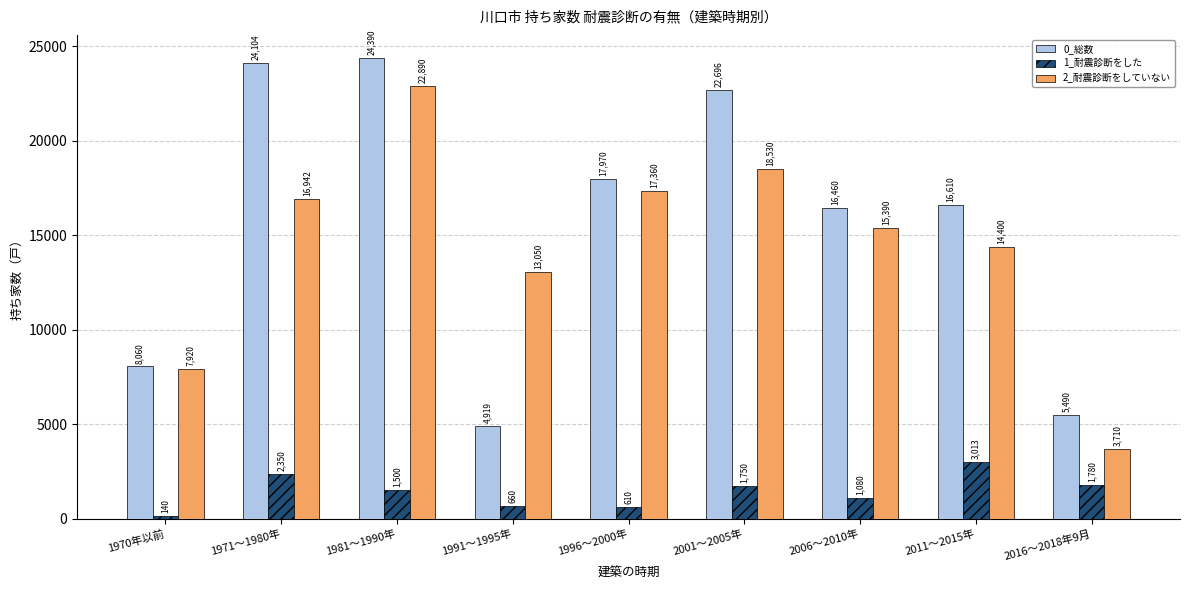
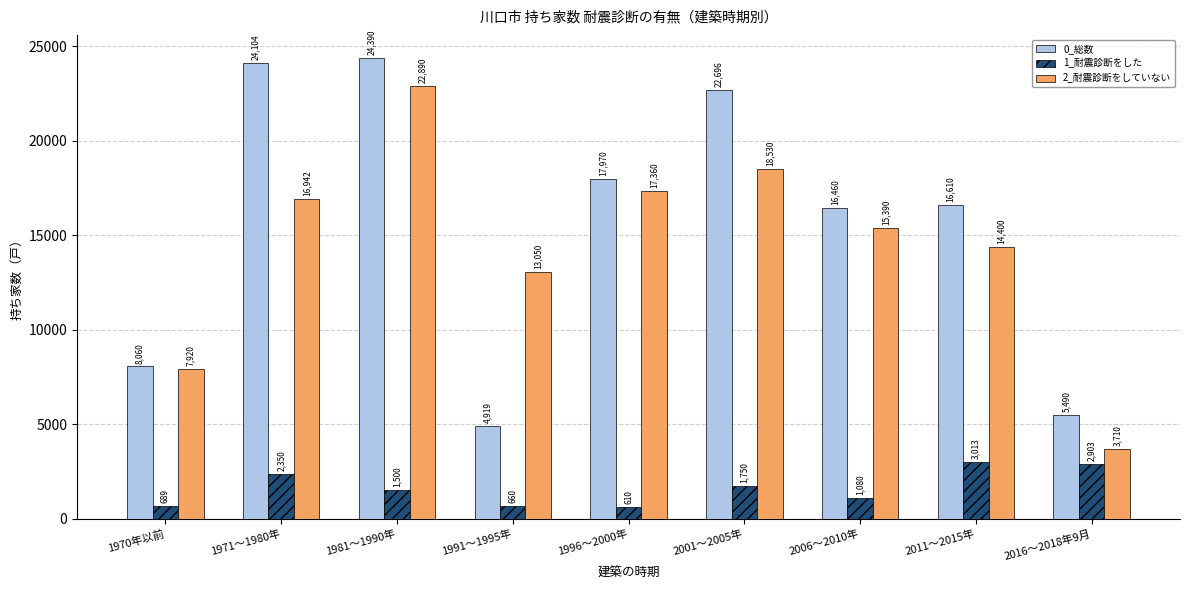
  {
    "0_総数": {
      "1970年以前": "8,060",
      "1971～1980年": "24,104",
      "1981～1990年": "24,390",
      "1991～1995年": "4,919",
      "1996～2000年": "17,970",
      "2001～2005年": "22,696",
      "2006～2010年": "16,460",
      "2011～2015年": "16,610",
      "2016～2018年9月": "5,490"
    },
    "1_耐震診断をした": {
-     "1970年以前": "140",
+     "1970年以前": "689",
      "1971～1980年": "2,350",
      "1981～1990年": "1,500",
      "1991～1995年": "660",
      "1996～2000年": "610",
      "2001～2005年": "1,750",
      "2006～2010年": "1,080",
      "2011～2015年": "3,013",
-     "2016～2018年9月": "1,780"
+     "2016～2018年9月": "2,903"
    },
    "2_耐震診断をしていない": {
      "1970年以前": "7,920",
      "1971～1980年": "16,942",
      "1981～1990年": "22,890",
      "1991～1995年": "13,050",
      "1996～2000年": "17,360",
      "2001～2005年": "18,530",
      "2006～2010年": "15,390",
      "2011～2015年": "14,400",
      "2016～2018年9月": "3,710"
    }
  }
